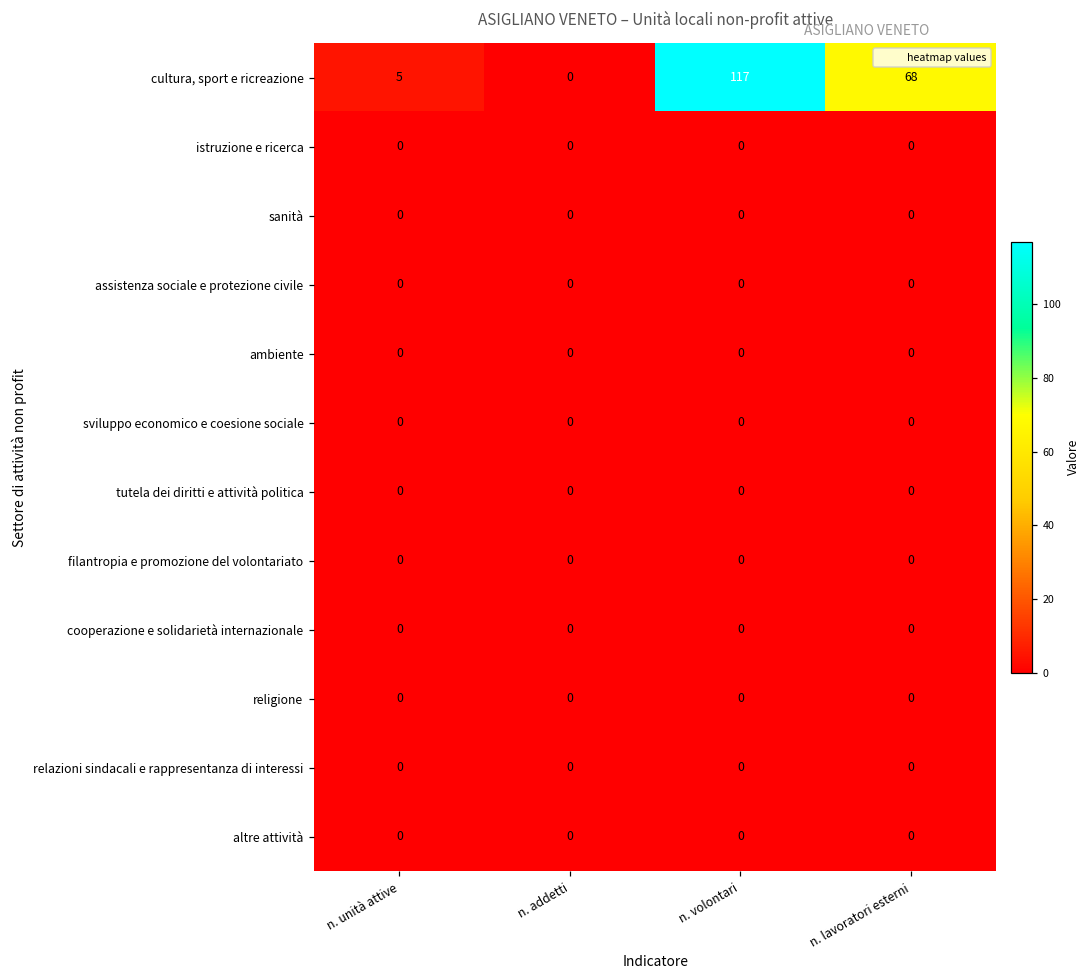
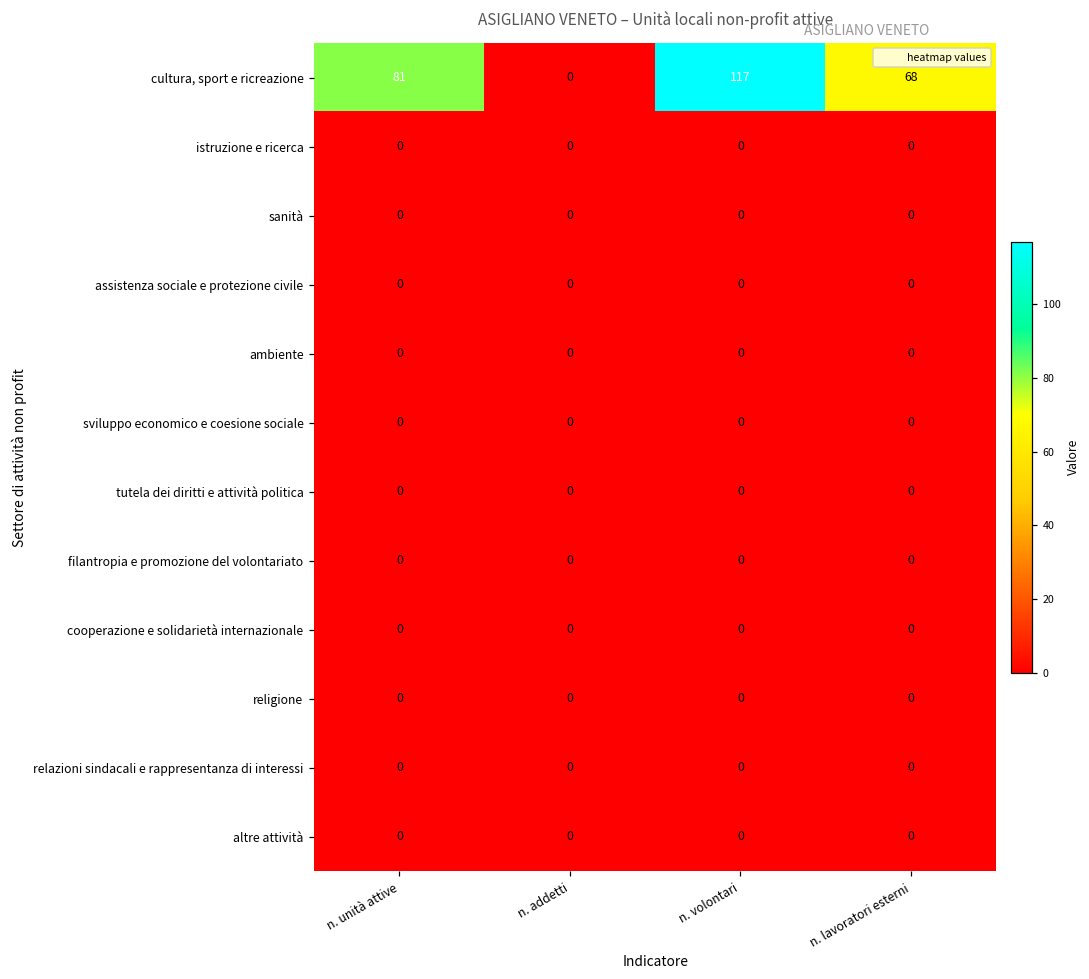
  {
    "cultura, sport e ricreazione": {
-     "n. unità attive": 5,
+     "n. unità attive": 81,
      "n. addetti": 0,
      "n. volontari": 117,
      "n. lavoratori esterni": 68
    },
    "istruzione e ricerca": {
      "n. unità attive": 0,
      "n. addetti": 0,
      "n. volontari": 0,
      "n. lavoratori esterni": 0
    },
    "sanità": {
      "n. unità attive": 0,
      "n. addetti": 0,
      "n. volontari": 0,
      "n. lavoratori esterni": 0
    },
    "assistenza sociale e protezione civile": {
      "n. unità attive": 0,
      "n. addetti": 0,
      "n. volontari": 0,
      "n. lavoratori esterni": 0
    },
    "ambiente": {
      "n. unità attive": 0,
      "n. addetti": 0,
      "n. volontari": 0,
      "n. lavoratori esterni": 0
    },
    "sviluppo economico e coesione sociale": {
      "n. unità attive": 0,
      "n. addetti": 0,
      "n. volontari": 0,
      "n. lavoratori esterni": 0
    },
    "tutela dei diritti e attività politica": {
      "n. unità attive": 0,
      "n. addetti": 0,
      "n. volontari": 0,
      "n. lavoratori esterni": 0
    },
    "filantropia e promozione del volontariato": {
      "n. unità attive": 0,
      "n. addetti": 0,
      "n. volontari": 0,
      "n. lavoratori esterni": 0
    },
    "cooperazione e solidarietà internazionale": {
      "n. unità attive": 0,
      "n. addetti": 0,
      "n. volontari": 0,
      "n. lavoratori esterni": 0
    },
    "religione": {
      "n. unità attive": 0,
      "n. addetti": 0,
      "n. volontari": 0,
      "n. lavoratori esterni": 0
    },
    "relazioni sindacali e rappresentanza di interessi": {
      "n. unità attive": 0,
      "n. addetti": 0,
      "n. volontari": 0,
      "n. lavoratori esterni": 0
    },
    "altre attività": {
      "n. unità attive": 0,
      "n. addetti": 0,
      "n. volontari": 0,
      "n. lavoratori esterni": 0
    }
  }
